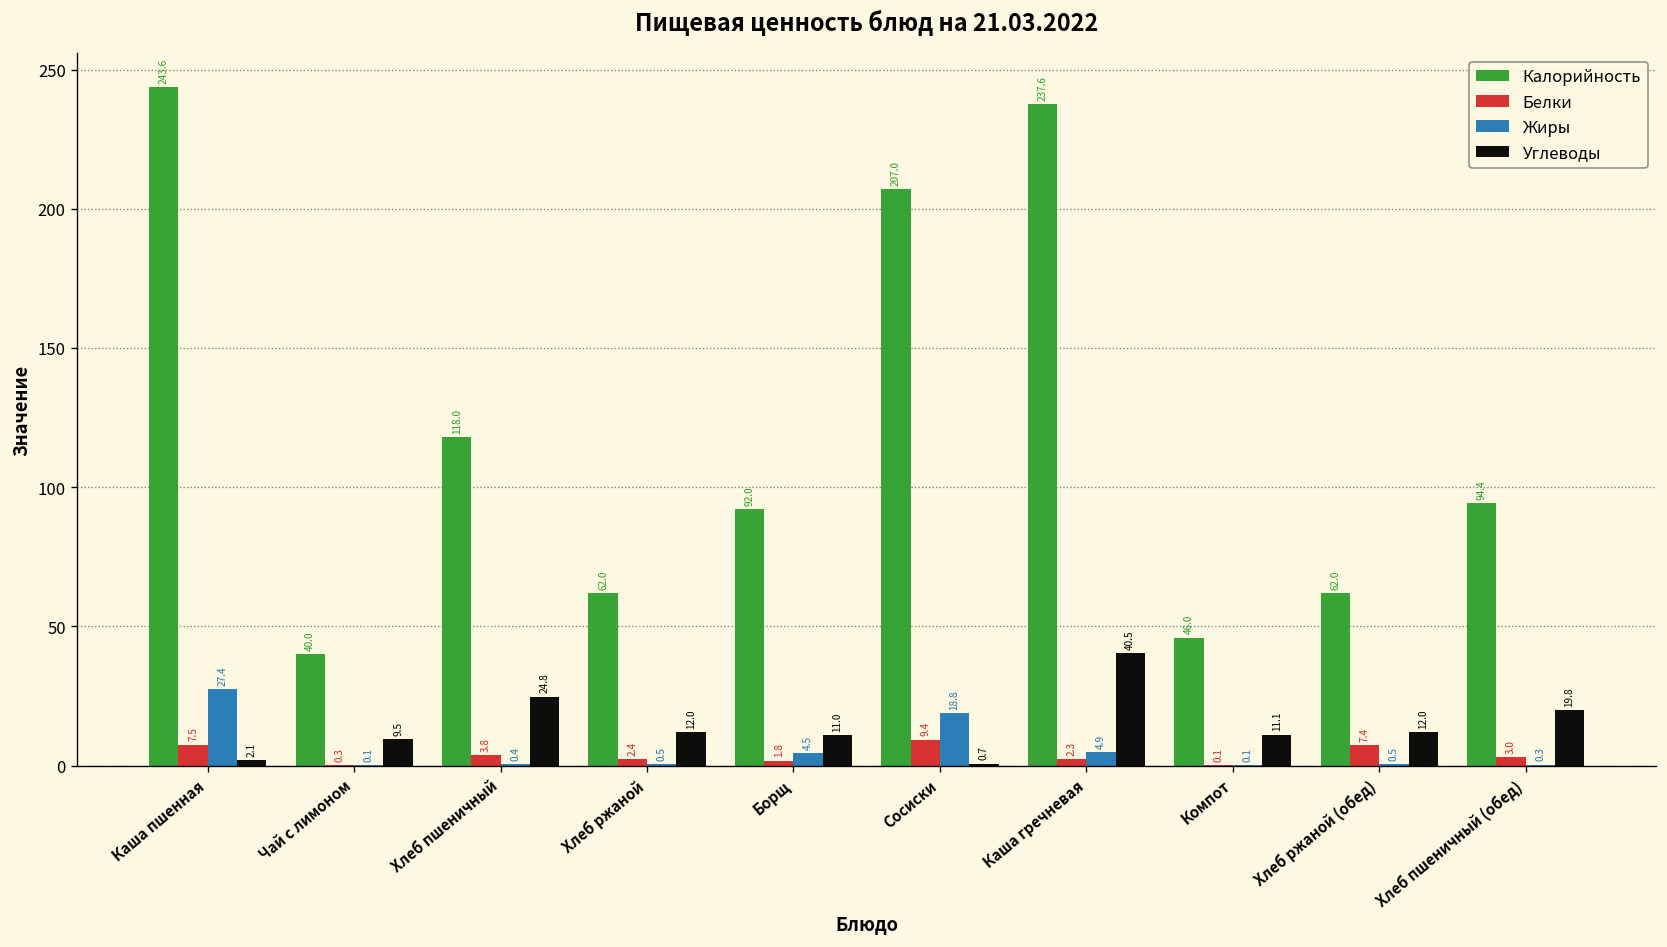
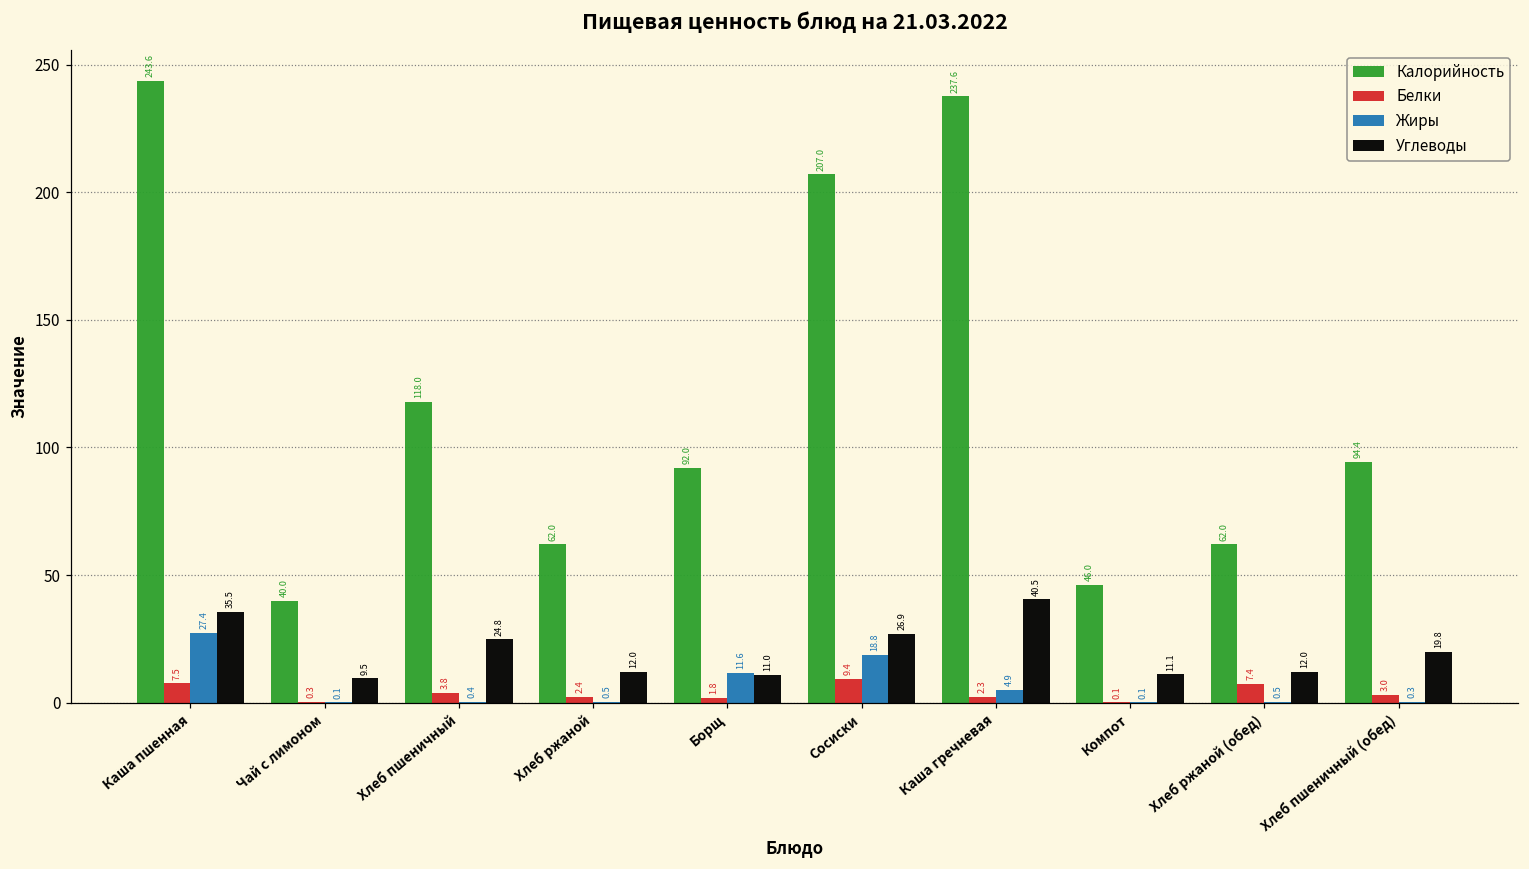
  {
    "Калорийность": {
      "Каша пшенная": 243.6,
      "Чай с лимоном": 40.0,
      "Хлеб пшеничный": 118.0,
      "Хлеб ржаной": 62.0,
      "Борщ": 92.0,
      "Сосиски": 207.0,
      "Каша гречневая": 237.6,
      "Компот": 46.0,
      "Хлеб ржаной (обед)": 62.0,
      "Хлеб пшеничный (обед)": 94.4
    },
    "Белки": {
      "Каша пшенная": 7.5,
      "Чай с лимоном": 0.3,
      "Хлеб пшеничный": 3.8,
      "Хлеб ржаной": 2.4,
      "Борщ": 1.8,
      "Сосиски": 9.4,
      "Каша гречневая": 2.3,
      "Компот": 0.1,
      "Хлеб ржаной (обед)": 7.4,
      "Хлеб пшеничный (обед)": 3.0
    },
    "Жиры": {
      "Каша пшенная": 27.4,
      "Чай с лимоном": 0.1,
      "Хлеб пшеничный": 0.4,
      "Хлеб ржаной": 0.5,
-     "Борщ": 4.5,
+     "Борщ": 11.6,
      "Сосиски": 18.8,
      "Каша гречневая": 4.9,
      "Компот": 0.1,
      "Хлеб ржаной (обед)": 0.5,
      "Хлеб пшеничный (обед)": 0.3
    },
    "Углеводы": {
-     "Каша пшенная": 2.1,
+     "Каша пшенная": 35.5,
      "Чай с лимоном": 9.5,
      "Хлеб пшеничный": 24.8,
      "Хлеб ржаной": 12.0,
      "Борщ": 11.0,
-     "Сосиски": 0.7,
+     "Сосиски": 26.9,
      "Каша гречневая": 40.5,
      "Компот": 11.1,
      "Хлеб ржаной (обед)": 12.0,
      "Хлеб пшеничный (обед)": 19.8
    }
  }
